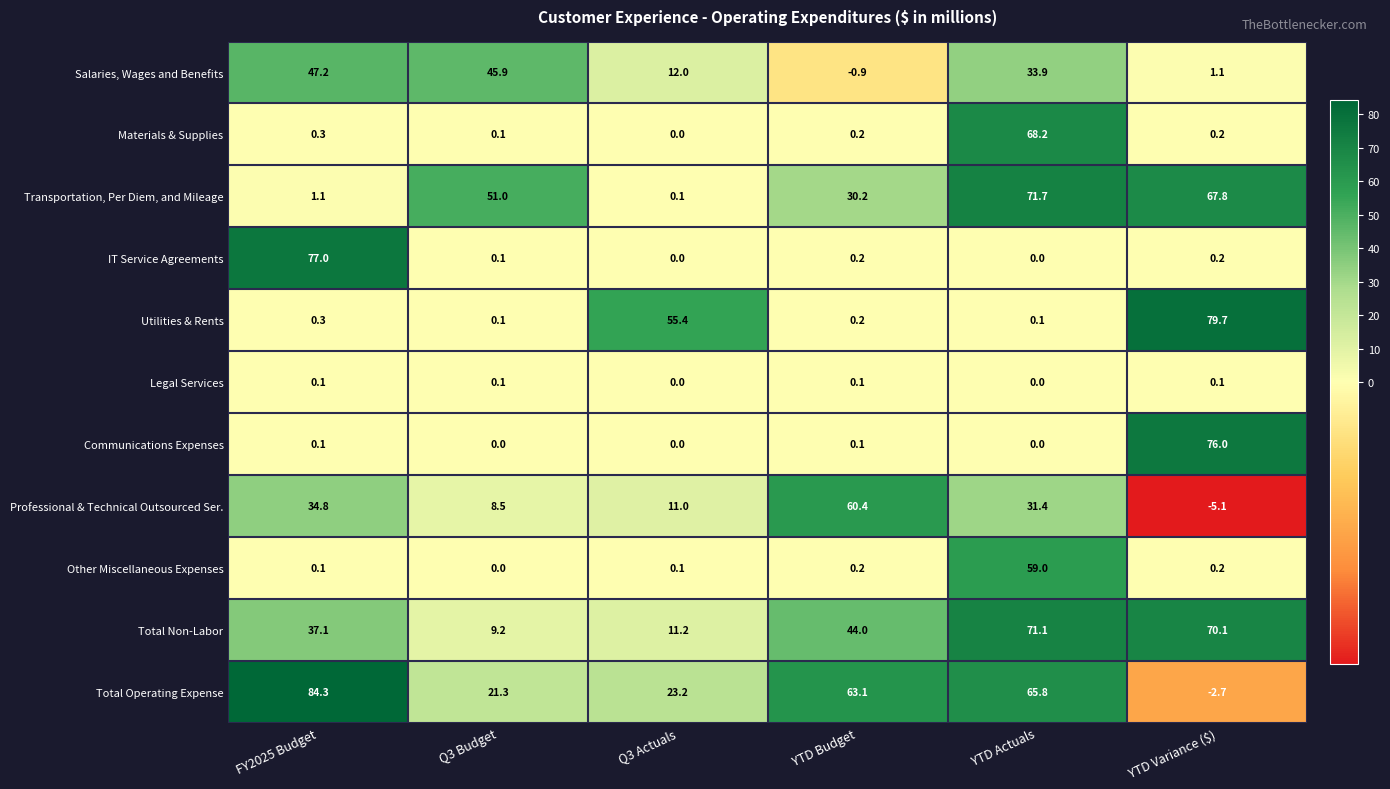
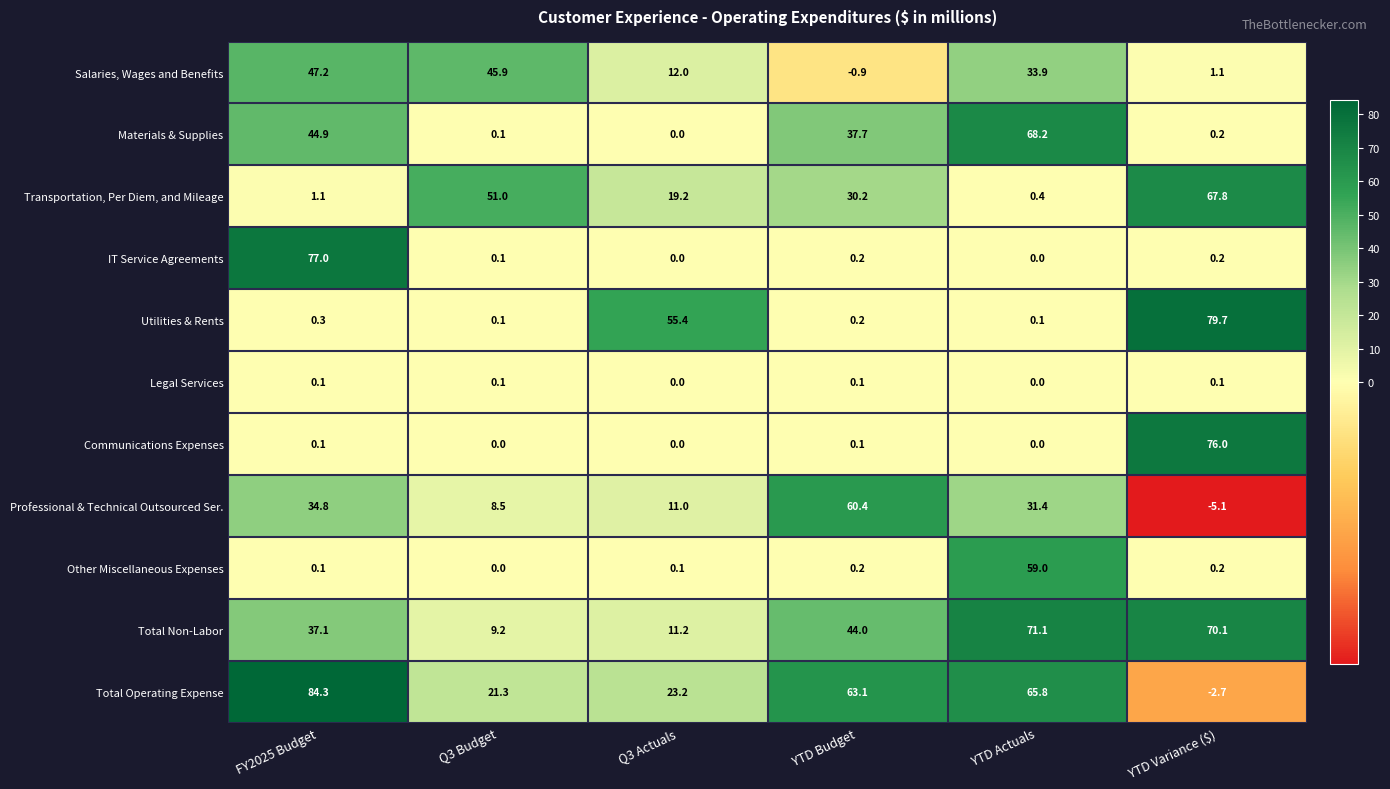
  {
    "Salaries, Wages and Benefits": {
      "FY2025 Budget": 47.2,
      "Q3 Budget": 45.9,
      "Q3 Actuals": 12.0,
      "YTD Budget": -0.9,
      "YTD Actuals": 33.9,
      "YTD Variance ($)": 1.1
    },
    "Materials & Supplies": {
-     "FY2025 Budget": 0.3,
+     "FY2025 Budget": 44.9,
      "Q3 Budget": 0.1,
      "Q3 Actuals": 0.0,
-     "YTD Budget": 0.2,
+     "YTD Budget": 37.7,
      "YTD Actuals": 68.2,
      "YTD Variance ($)": 0.2
    },
    "Transportation, Per Diem, and Mileage": {
      "FY2025 Budget": 1.1,
      "Q3 Budget": 51.0,
-     "Q3 Actuals": 0.1,
+     "Q3 Actuals": 19.2,
      "YTD Budget": 30.2,
-     "YTD Actuals": 71.7,
+     "YTD Actuals": 0.4,
      "YTD Variance ($)": 67.8
    },
    "IT Service Agreements": {
      "FY2025 Budget": 77.0,
      "Q3 Budget": 0.1,
      "Q3 Actuals": 0.0,
      "YTD Budget": 0.2,
      "YTD Actuals": 0.0,
      "YTD Variance ($)": 0.2
    },
    "Utilities & Rents": {
      "FY2025 Budget": 0.3,
      "Q3 Budget": 0.1,
      "Q3 Actuals": 55.4,
      "YTD Budget": 0.2,
      "YTD Actuals": 0.1,
      "YTD Variance ($)": 79.7
    },
    "Legal Services": {
      "FY2025 Budget": 0.1,
      "Q3 Budget": 0.1,
      "Q3 Actuals": 0.0,
      "YTD Budget": 0.1,
      "YTD Actuals": 0.0,
      "YTD Variance ($)": 0.1
    },
    "Communications Expenses": {
      "FY2025 Budget": 0.1,
      "Q3 Budget": 0.0,
      "Q3 Actuals": 0.0,
      "YTD Budget": 0.1,
      "YTD Actuals": 0.0,
      "YTD Variance ($)": 76.0
    },
    "Professional & Technical Outsourced Ser.": {
      "FY2025 Budget": 34.8,
      "Q3 Budget": 8.5,
      "Q3 Actuals": 11.0,
      "YTD Budget": 60.4,
      "YTD Actuals": 31.4,
      "YTD Variance ($)": -5.1
    },
    "Other Miscellaneous Expenses": {
      "FY2025 Budget": 0.1,
      "Q3 Budget": 0.0,
      "Q3 Actuals": 0.1,
      "YTD Budget": 0.2,
      "YTD Actuals": 59.0,
      "YTD Variance ($)": 0.2
    },
    "Total Non-Labor": {
      "FY2025 Budget": 37.1,
      "Q3 Budget": 9.2,
      "Q3 Actuals": 11.2,
      "YTD Budget": 44.0,
      "YTD Actuals": 71.1,
      "YTD Variance ($)": 70.1
    },
    "Total Operating Expense": {
      "FY2025 Budget": 84.3,
      "Q3 Budget": 21.3,
      "Q3 Actuals": 23.2,
      "YTD Budget": 63.1,
      "YTD Actuals": 65.8,
      "YTD Variance ($)": -2.7
    }
  }
